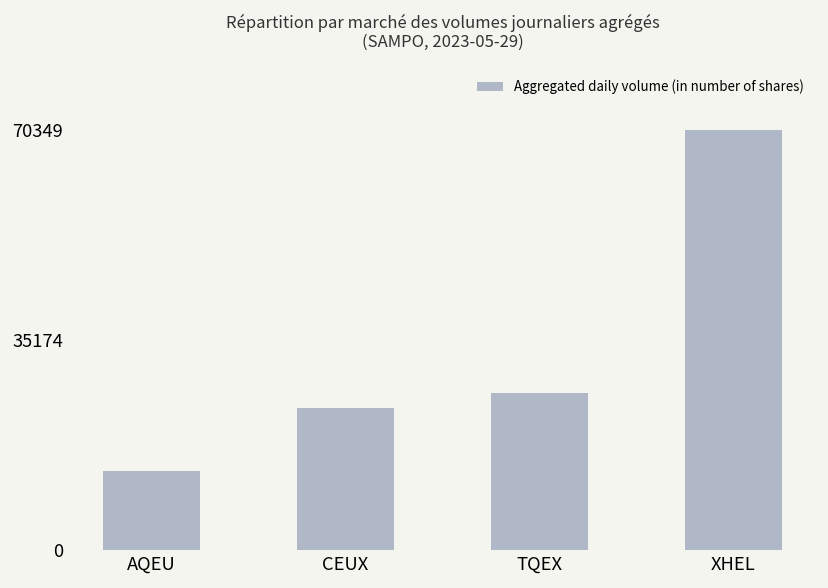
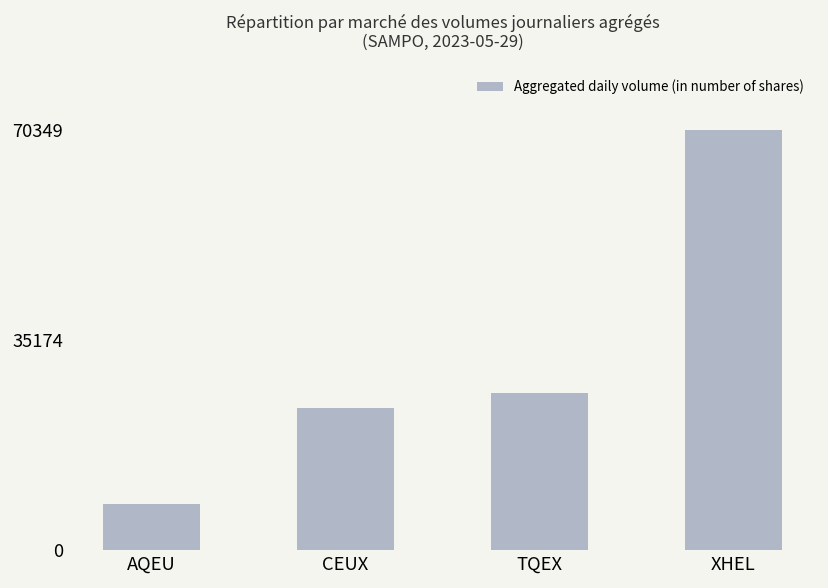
  {
-   "AQEU": 13000,
+   "AQEU": 8000,
    "CEUX": 24000,
    "TQEX": 26000,
    "XHEL": 70000
  }
